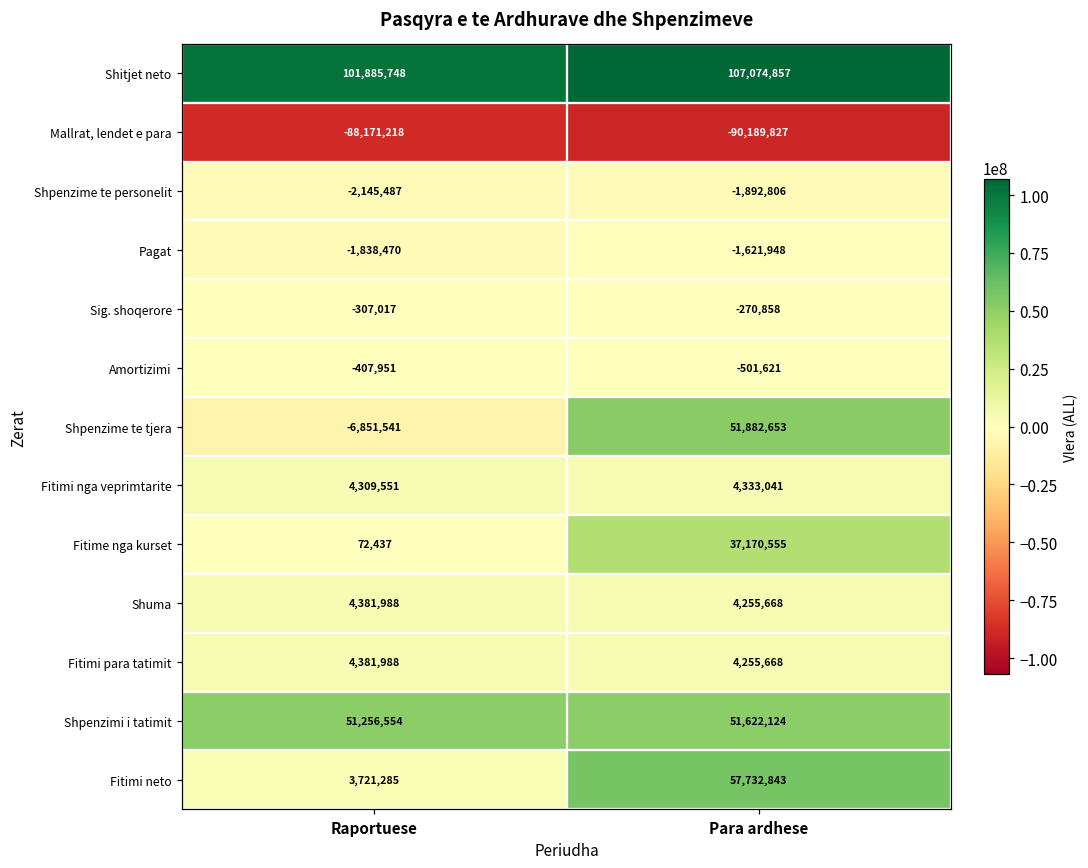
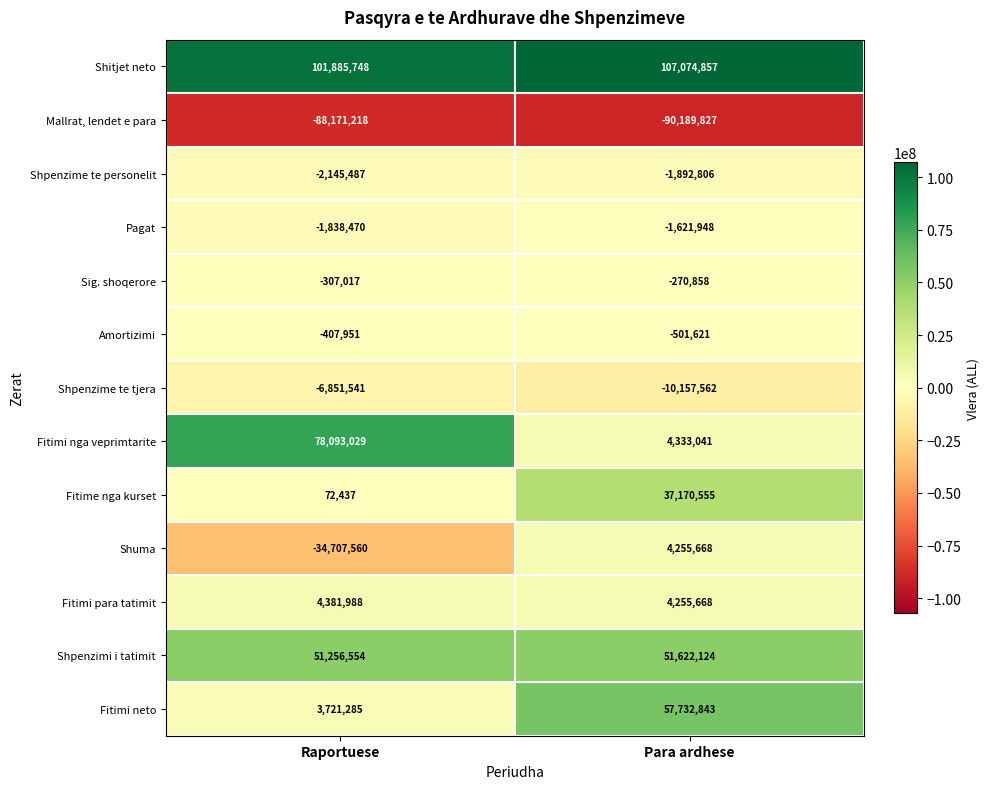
  {
    "Shitjet neto": {
      "Raportuese": "101,885,748",
      "Para ardhese": "107,074,857"
    },
    "Mallrat, lendet e para": {
      "Raportuese": "-88,171,218",
      "Para ardhese": "-90,189,827"
    },
    "Shpenzime te personelit": {
      "Raportuese": "-2,145,487",
      "Para ardhese": "-1,892,806"
    },
    "Pagat": {
      "Raportuese": "-1,838,470",
      "Para ardhese": "-1,621,948"
    },
    "Sig. shoqerore": {
      "Raportuese": "-307,017",
      "Para ardhese": "-270,858"
    },
    "Amortizimi": {
      "Raportuese": "-407,951",
      "Para ardhese": "-501,621"
    },
    "Shpenzime te tjera": {
      "Raportuese": "-6,851,541",
-     "Para ardhese": "51,882,653"
+     "Para ardhese": "-10,157,562"
    },
    "Fitimi nga veprimtarite": {
-     "Raportuese": "4,309,551",
+     "Raportuese": "78,093,029",
      "Para ardhese": "4,333,041"
    },
    "Fitime nga kurset": {
      "Raportuese": "72,437",
      "Para ardhese": "37,170,555"
    },
    "Shuma": {
-     "Raportuese": "4,381,988",
+     "Raportuese": "-34,707,560",
      "Para ardhese": "4,255,668"
    },
    "Fitimi para tatimit": {
      "Raportuese": "4,381,988",
      "Para ardhese": "4,255,668"
    },
    "Shpenzimi i tatimit": {
      "Raportuese": "51,256,554",
      "Para ardhese": "51,622,124"
    },
    "Fitimi neto": {
      "Raportuese": "3,721,285",
      "Para ardhese": "57,732,843"
    }
  }
